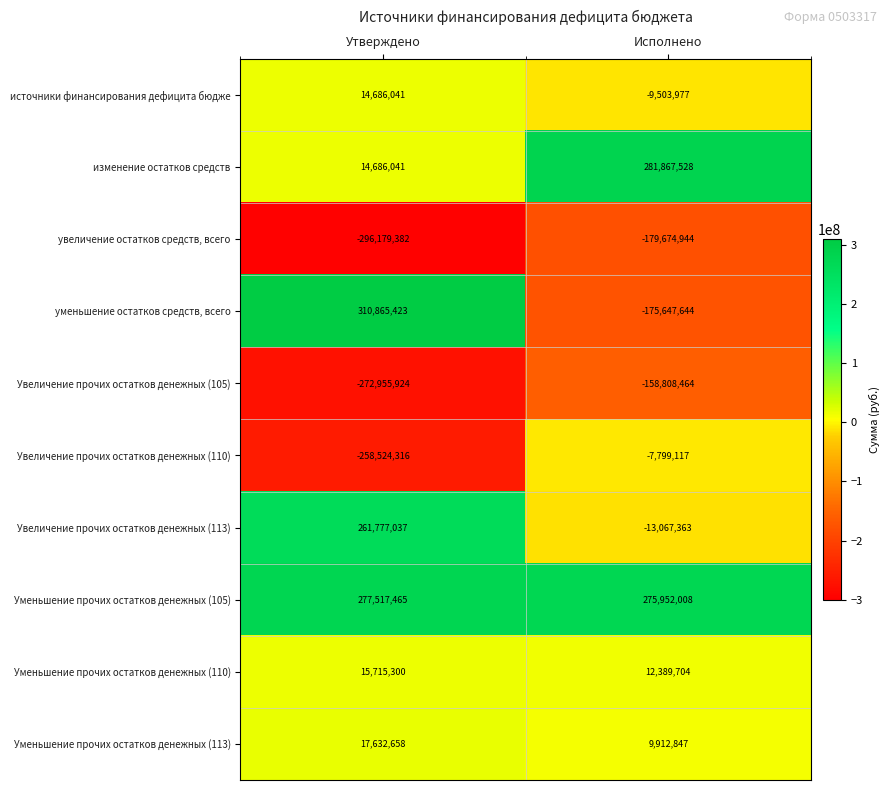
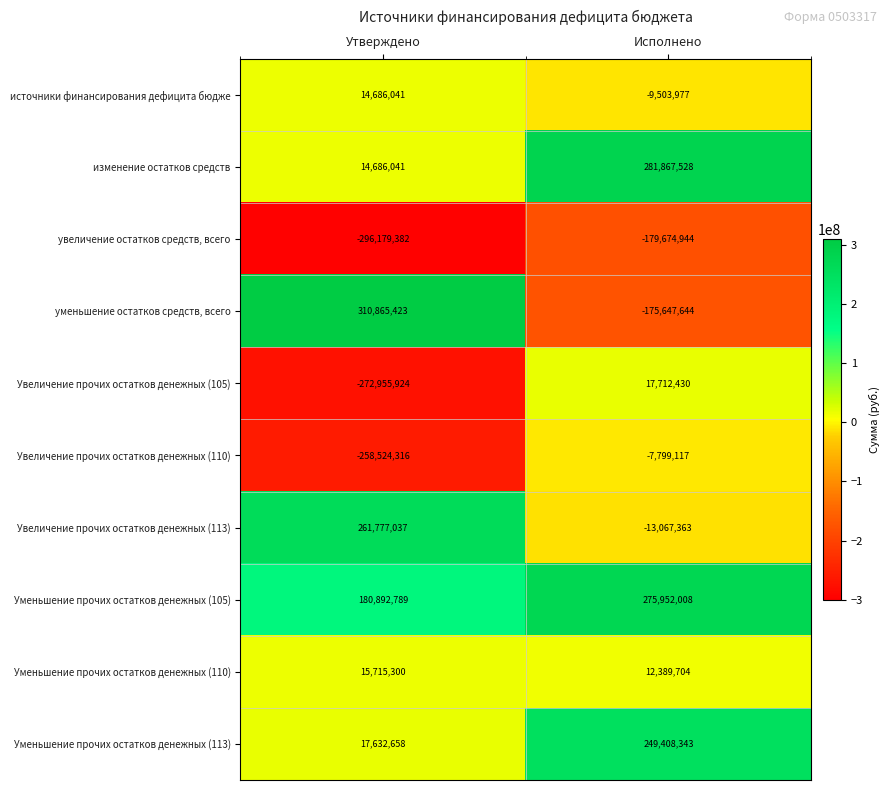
  {
    "источники финансирования дефицита бюдже": {
      "Утверждено": "14,686,041",
      "Исполнено": "-9,503,977"
    },
    "изменение остатков средств": {
      "Утверждено": "14,686,041",
      "Исполнено": "281,867,528"
    },
    "увеличение остатков средств, всего": {
      "Утверждено": "-296,179,382",
      "Исполнено": "-179,674,944"
    },
    "уменьшение остатков средств, всего": {
      "Утверждено": "310,865,423",
      "Исполнено": "-175,647,644"
    },
    "Увеличение прочих остатков денежных (105)": {
      "Утверждено": "-272,955,924",
-     "Исполнено": "-158,808,464"
+     "Исполнено": "17,712,430"
    },
    "Увеличение прочих остатков денежных (110)": {
      "Утверждено": "-258,524,316",
      "Исполнено": "-7,799,117"
    },
    "Увеличение прочих остатков денежных (113)": {
      "Утверждено": "261,777,037",
      "Исполнено": "-13,067,363"
    },
    "Уменьшение прочих остатков денежных (105)": {
-     "Утверждено": "277,517,465",
+     "Утверждено": "180,892,789",
      "Исполнено": "275,952,008"
    },
    "Уменьшение прочих остатков денежных (110)": {
      "Утверждено": "15,715,300",
      "Исполнено": "12,389,704"
    },
    "Уменьшение прочих остатков денежных (113)": {
      "Утверждено": "17,632,658",
-     "Исполнено": "9,912,847"
+     "Исполнено": "249,408,343"
    }
  }
